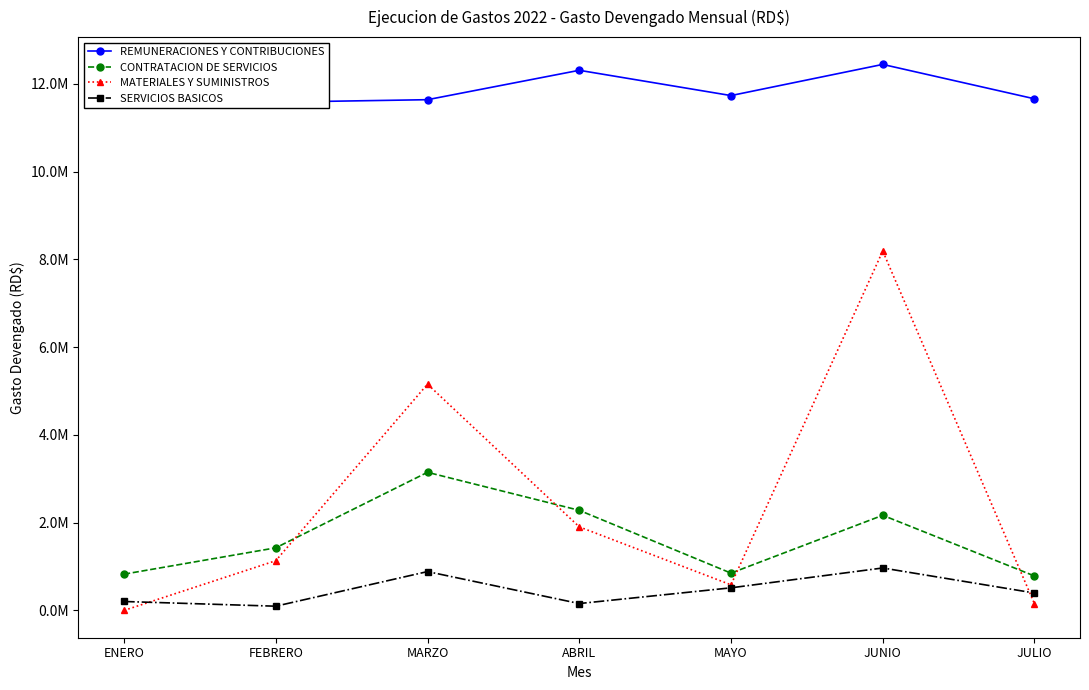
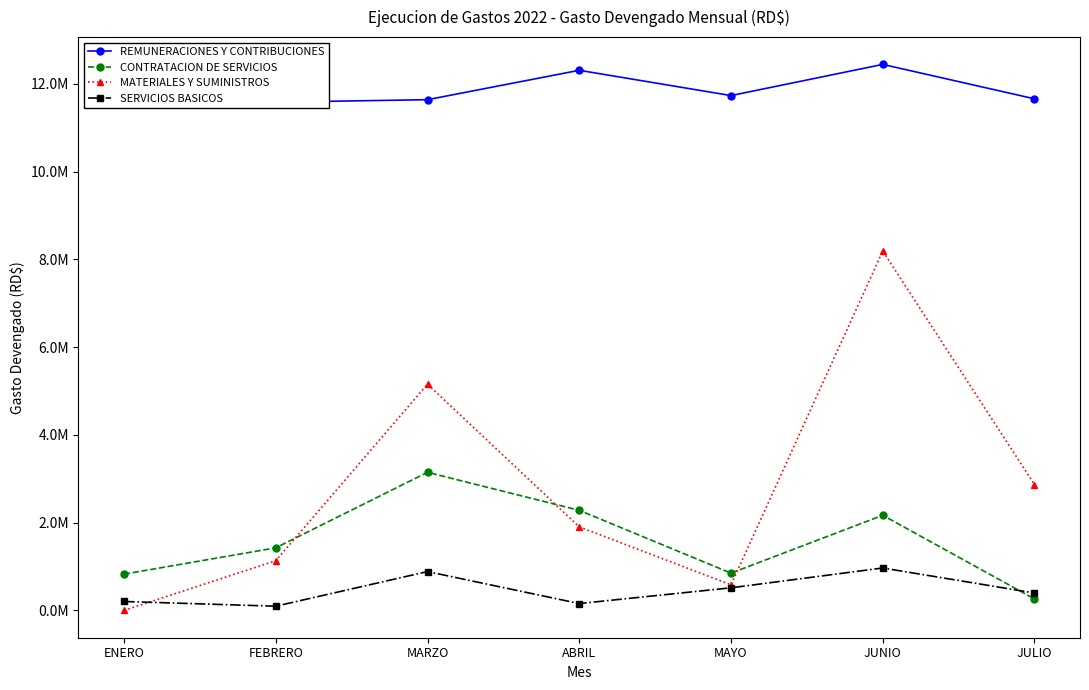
  {
    "REMUNERACIONES Y CONTRIBUCIONES": {
      "MARZO": 11600000,
      "ABRIL": 12300000,
      "MAYO": 11700000,
      "JUNIO": 12400000,
      "JULIO": 11700000
    },
    "CONTRATACION DE SERVICIOS": {
      "ENERO": 800000,
      "FEBRERO": 1400000,
      "MARZO": 3100000,
      "ABRIL": 2300000,
      "MAYO": 800000,
      "JUNIO": 2200000,
-     "JULIO": 800000
+     "JULIO": 300000
    },
    "MATERIALES Y SUMINISTROS": {
      "ENERO": 0,
      "FEBRERO": 1100000,
      "MARZO": 5200000,
      "ABRIL": 1900000,
      "MAYO": 600000,
      "JUNIO": 8200000,
-     "JULIO": 200000
+     "JULIO": 2900000
    },
    "SERVICIOS BASICOS": {
      "ENERO": 200000,
      "FEBRERO": 100000,
      "MARZO": 900000,
      "ABRIL": 200000,
      "MAYO": 500000,
      "JUNIO": 1000000,
      "JULIO": 400000
    }
  }
